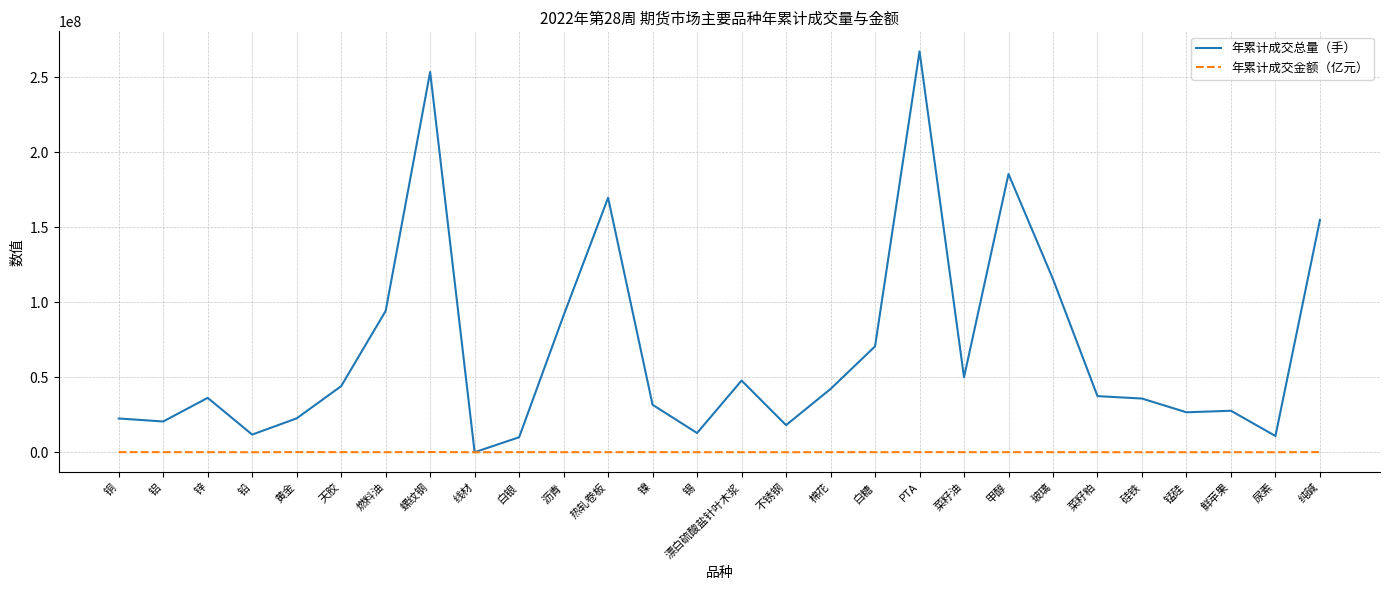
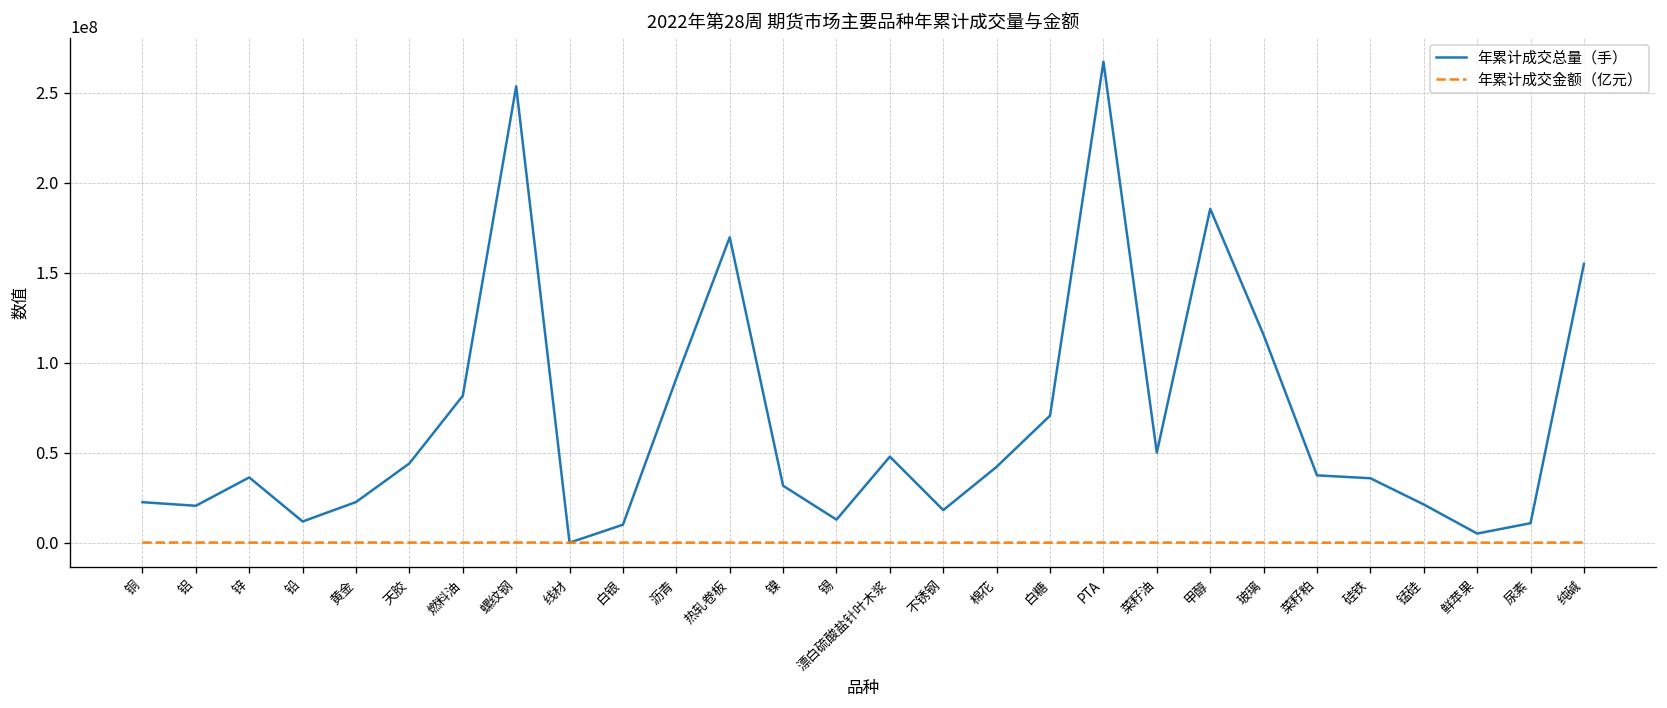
  {
    "年累计成交总量（手）": {
      "铜": 22000000,
      "铝": 20000000,
      "锌": 36000000,
      "铅": 12000000,
      "黄金": 23000000,
      "天胶": 44000000,
-     "燃料油": 94000000,
+     "燃料油": 82000000,
      "螺纹钢": 253000000,
      "白银": 10000000,
      "沥青": 91000000,
      "热轧卷板": 170000000,
      "镍": 32000000,
      "锡": 13000000,
      "漂白硫酸盐针叶木浆": 48000000,
      "不锈钢": 18000000,
      "棉花": 42000000,
      "白糖": 71000000,
      "PTA": 267000000,
      "菜籽油": 50000000,
      "甲醇": 185000000,
      "玻璃": 115000000,
      "菜籽粕": 37000000,
      "硅铁": 36000000,
-     "锰硅": 27000000,
-     "鲜苹果": 28000000,
+     "锰硅": 21000000,
+     "鲜苹果": 5000000,
      "尿素": 11000000,
      "纯碱": 155000000
    },
    "年累计成交金额（亿元）": {
      "铜": 0,
      "铝": 0,
      "锌": 0,
      "铅": 0,
      "黄金": 0,
      "天胶": 0,
      "燃料油": 0,
      "螺纹钢": 0,
      "白银": 0,
      "沥青": 0,
      "热轧卷板": 0,
      "镍": 0,
      "锡": 0,
      "漂白硫酸盐针叶木浆": 0,
      "不锈钢": 0,
      "棉花": 0,
      "白糖": 0,
      "PTA": 0,
      "菜籽油": 0,
      "甲醇": 0,
      "玻璃": 0,
      "菜籽粕": 0,
      "硅铁": 0,
      "锰硅": 0,
      "鲜苹果": 0,
      "尿素": 0,
      "纯碱": 0
    }
  }
